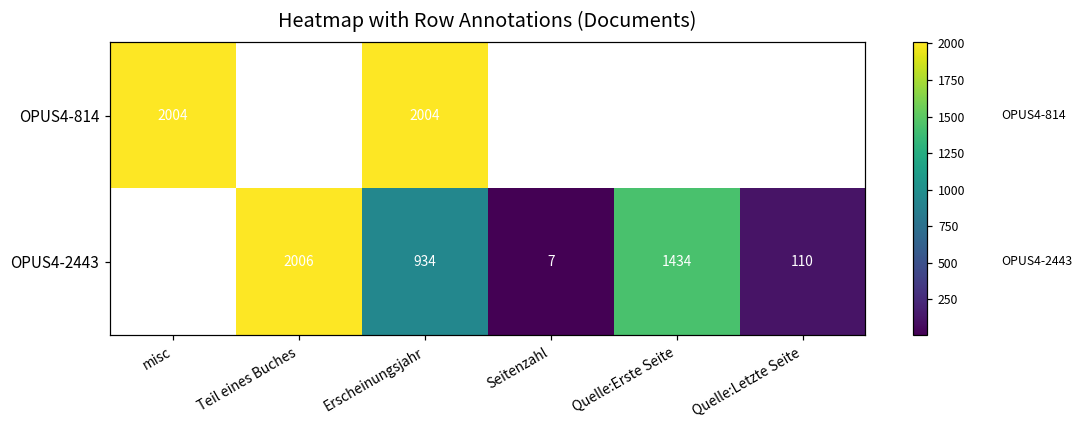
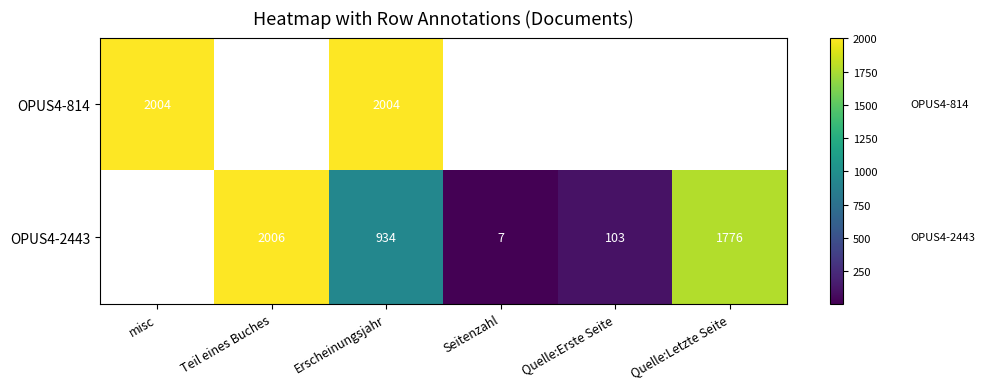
  {
    "OPUS4-814": {
      "misc": 2004,
      "Erscheinungsjahr": 2004
    },
    "OPUS4-2443": {
      "Teil eines Buches": 2006,
      "Erscheinungsjahr": 934,
      "Seitenzahl": 7,
-     "Quelle:Erste Seite": 1434,
-     "Quelle:Letzte Seite": 110
+     "Quelle:Erste Seite": 103,
+     "Quelle:Letzte Seite": 1776
    }
  }
